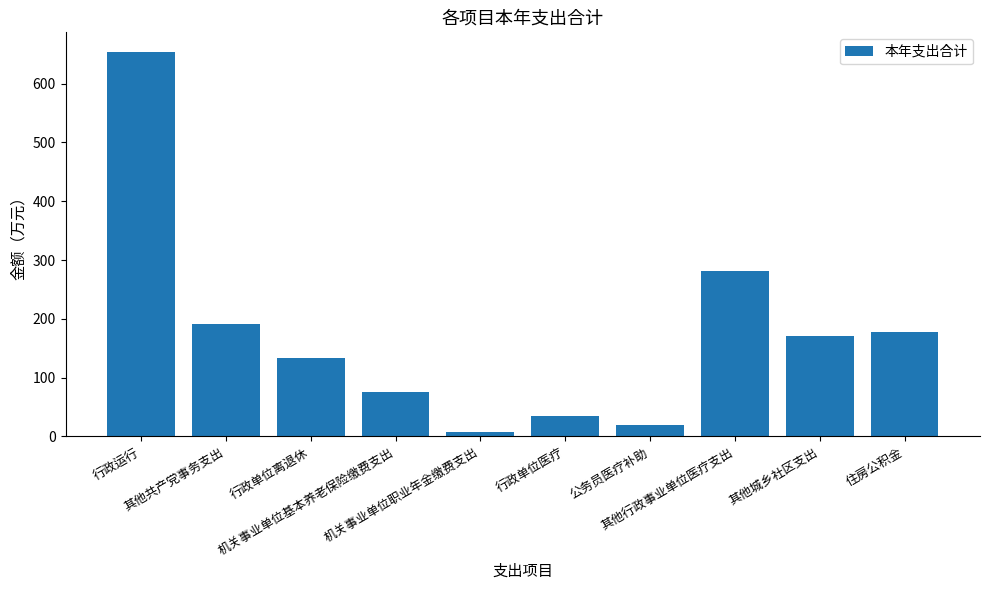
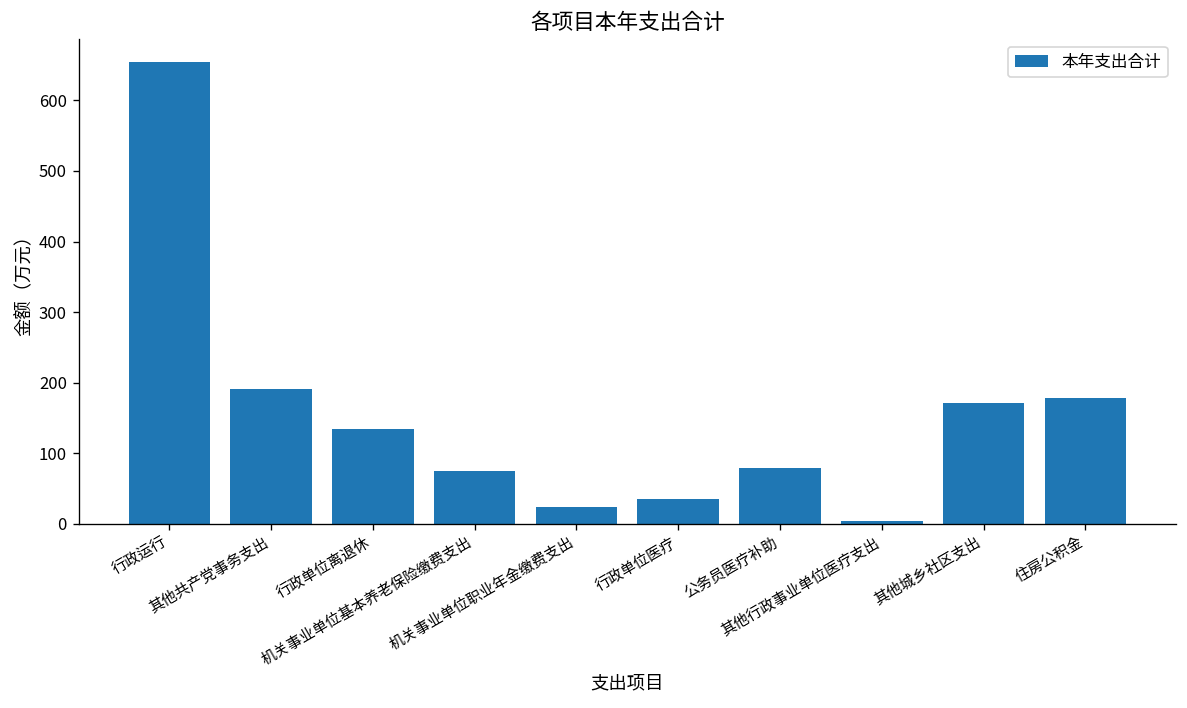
  {
    "行政运行": 650,
    "其他共产党事务支出": 190,
    "行政单位离退休": 130,
    "机关事业单位基本养老保险缴费支出": 70,
-   "机关事业单位职业年金缴费支出": 10,
+   "机关事业单位职业年金缴费支出": 20,
    "行政单位医疗": 40,
-   "公务员医疗补助": 20,
-   "其他行政事业单位医疗支出": 280,
+   "公务员医疗补助": 80,
+   "其他行政事业单位医疗支出": 0,
    "其他城乡社区支出": 170,
    "住房公积金": 180
  }
